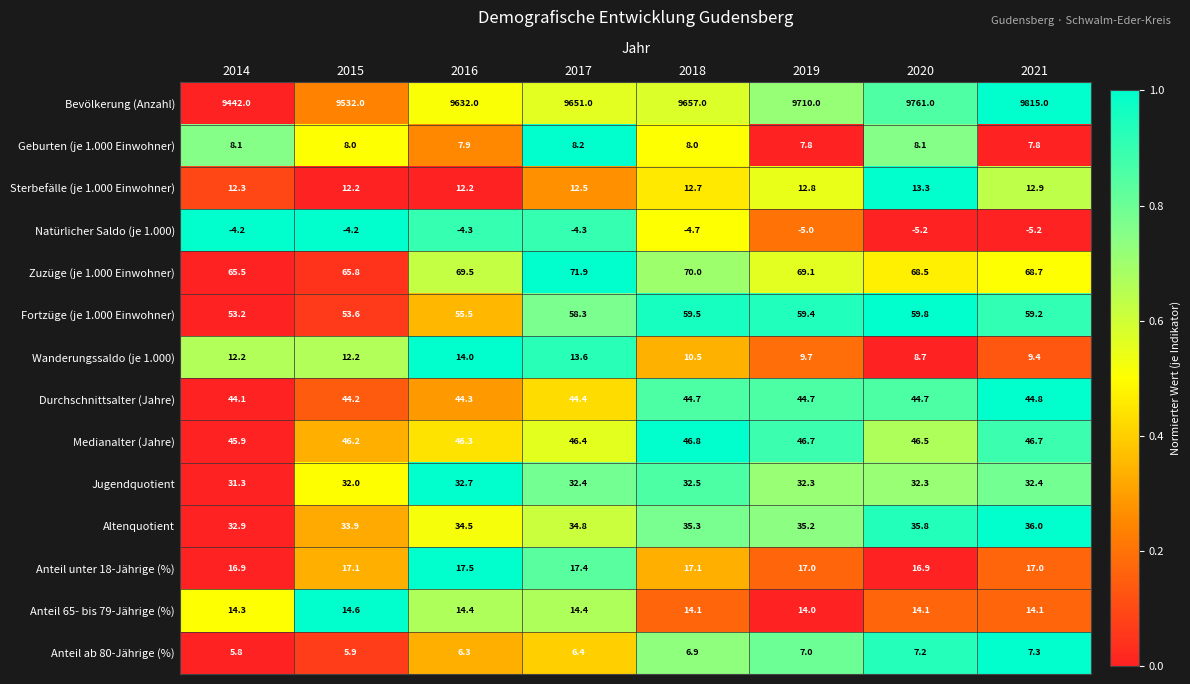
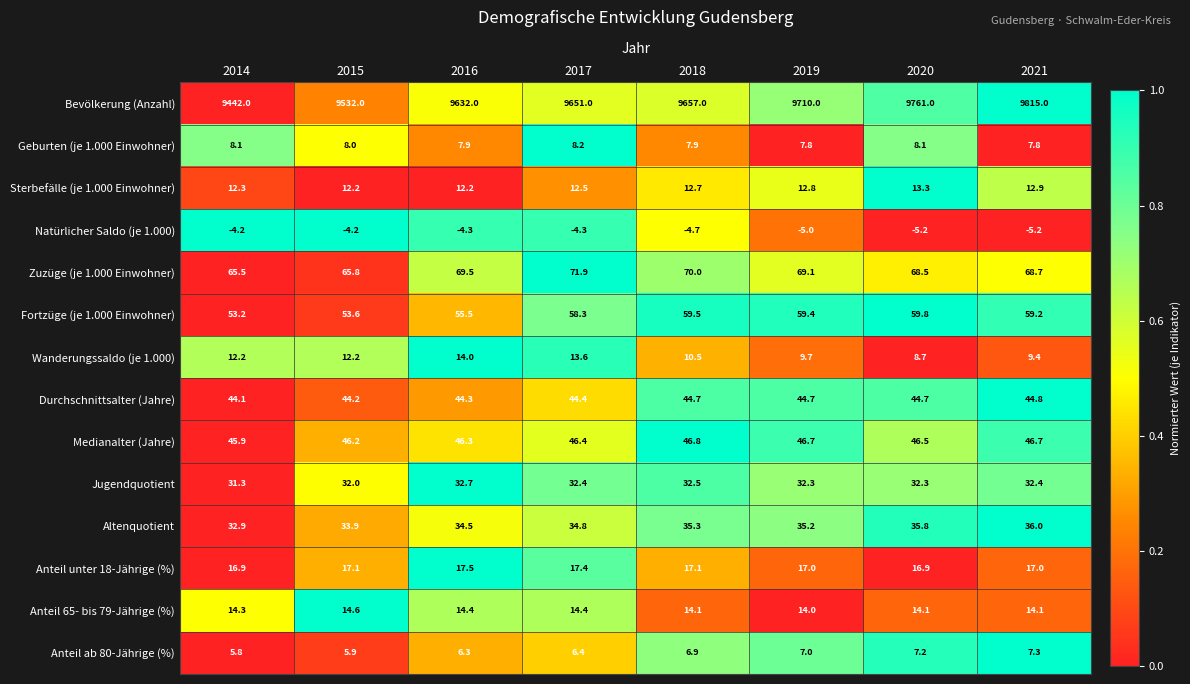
  {
    "Bevölkerung (Anzahl)": {
      "2014": 9442.0,
      "2015": 9532.0,
      "2016": 9632.0,
      "2017": 9651.0,
      "2018": 9657.0,
      "2019": 9710.0,
      "2020": 9761.0,
      "2021": 9815.0
    },
    "Geburten (je 1.000 Einwohner)": {
      "2014": 8.1,
      "2015": 8.0,
      "2016": 7.9,
      "2017": 8.2,
-     "2018": 8.0,
+     "2018": 7.9,
      "2019": 7.8,
      "2020": 8.1,
      "2021": 7.8
    },
    "Sterbefälle (je 1.000 Einwohner)": {
      "2014": 12.3,
      "2015": 12.2,
      "2016": 12.2,
      "2017": 12.5,
      "2018": 12.7,
      "2019": 12.8,
      "2020": 13.3,
      "2021": 12.9
    },
    "Natürlicher Saldo (je 1.000)": {
      "2014": -4.2,
      "2015": -4.2,
      "2016": -4.3,
      "2017": -4.3,
      "2018": -4.7,
      "2019": -5.0,
      "2020": -5.2,
      "2021": -5.2
    },
    "Zuzüge (je 1.000 Einwohner)": {
      "2014": 65.5,
      "2015": 65.8,
      "2016": 69.5,
      "2017": 71.9,
      "2018": 70.0,
      "2019": 69.1,
      "2020": 68.5,
      "2021": 68.7
    },
    "Fortzüge (je 1.000 Einwohner)": {
      "2014": 53.2,
      "2015": 53.6,
      "2016": 55.5,
      "2017": 58.3,
      "2018": 59.5,
      "2019": 59.4,
      "2020": 59.8,
      "2021": 59.2
    },
    "Wanderungssaldo (je 1.000)": {
      "2014": 12.2,
      "2015": 12.2,
      "2016": 14.0,
      "2017": 13.6,
      "2018": 10.5,
      "2019": 9.7,
      "2020": 8.7,
      "2021": 9.4
    },
    "Durchschnittsalter (Jahre)": {
      "2014": 44.1,
      "2015": 44.2,
      "2016": 44.3,
      "2017": 44.4,
      "2018": 44.7,
      "2019": 44.7,
      "2020": 44.7,
      "2021": 44.8
    },
    "Medianalter (Jahre)": {
      "2014": 45.9,
      "2015": 46.2,
      "2016": 46.3,
      "2017": 46.4,
      "2018": 46.8,
      "2019": 46.7,
      "2020": 46.5,
      "2021": 46.7
    },
    "Jugendquotient": {
      "2014": 31.3,
      "2015": 32.0,
      "2016": 32.7,
      "2017": 32.4,
      "2018": 32.5,
      "2019": 32.3,
      "2020": 32.3,
      "2021": 32.4
    },
    "Altenquotient": {
      "2014": 32.9,
      "2015": 33.9,
      "2016": 34.5,
      "2017": 34.8,
      "2018": 35.3,
      "2019": 35.2,
      "2020": 35.8,
      "2021": 36.0
    },
    "Anteil unter 18-Jährige (%)": {
      "2014": 16.9,
      "2015": 17.1,
      "2016": 17.5,
      "2017": 17.4,
      "2018": 17.1,
      "2019": 17.0,
      "2020": 16.9,
      "2021": 17.0
    },
    "Anteil 65- bis 79-Jährige (%)": {
      "2014": 14.3,
      "2015": 14.6,
      "2016": 14.4,
      "2017": 14.4,
      "2018": 14.1,
      "2019": 14.0,
      "2020": 14.1,
      "2021": 14.1
    },
    "Anteil ab 80-Jährige (%)": {
      "2014": 5.8,
      "2015": 5.9,
      "2016": 6.3,
      "2017": 6.4,
      "2018": 6.9,
      "2019": 7.0,
      "2020": 7.2,
      "2021": 7.3
    }
  }
